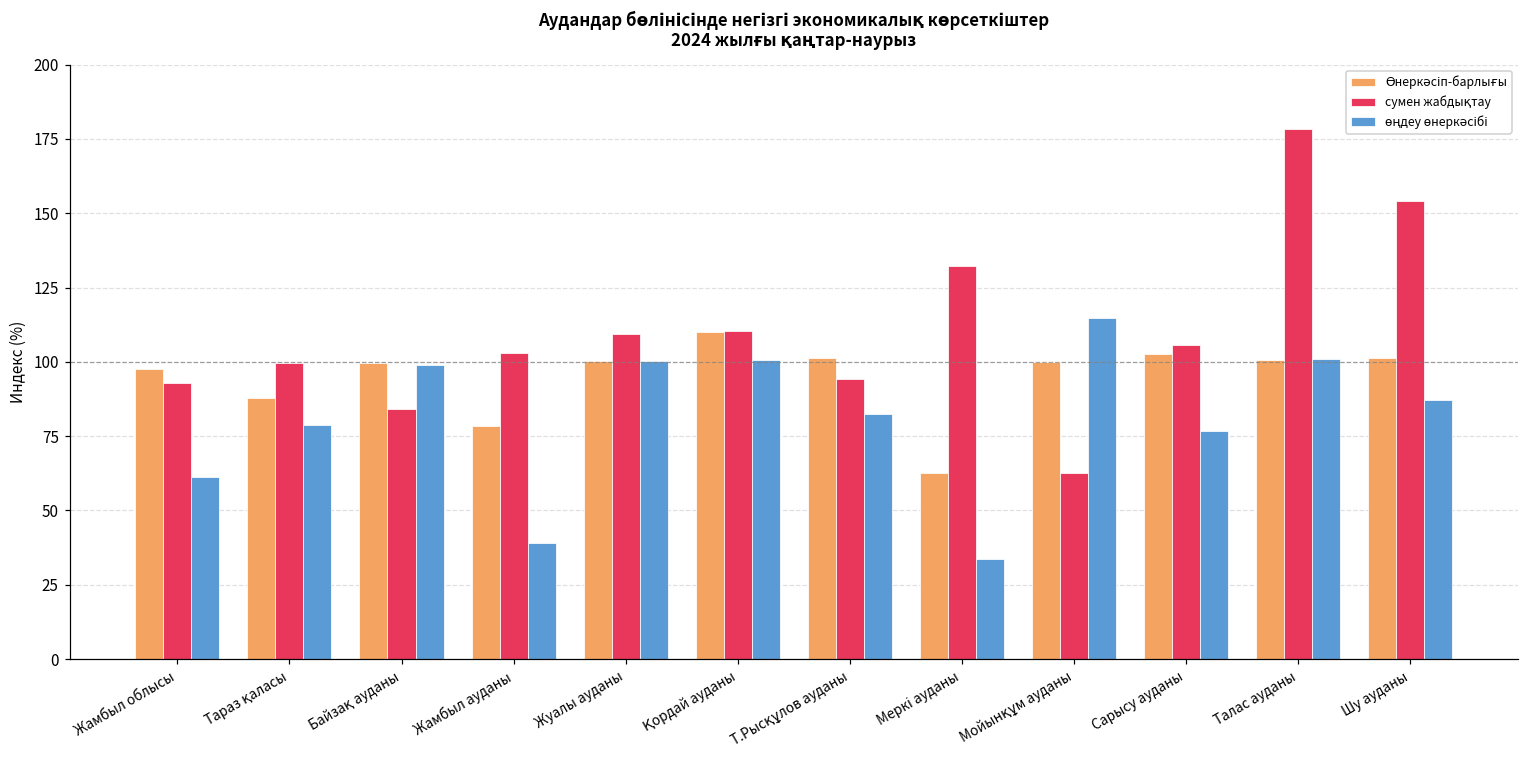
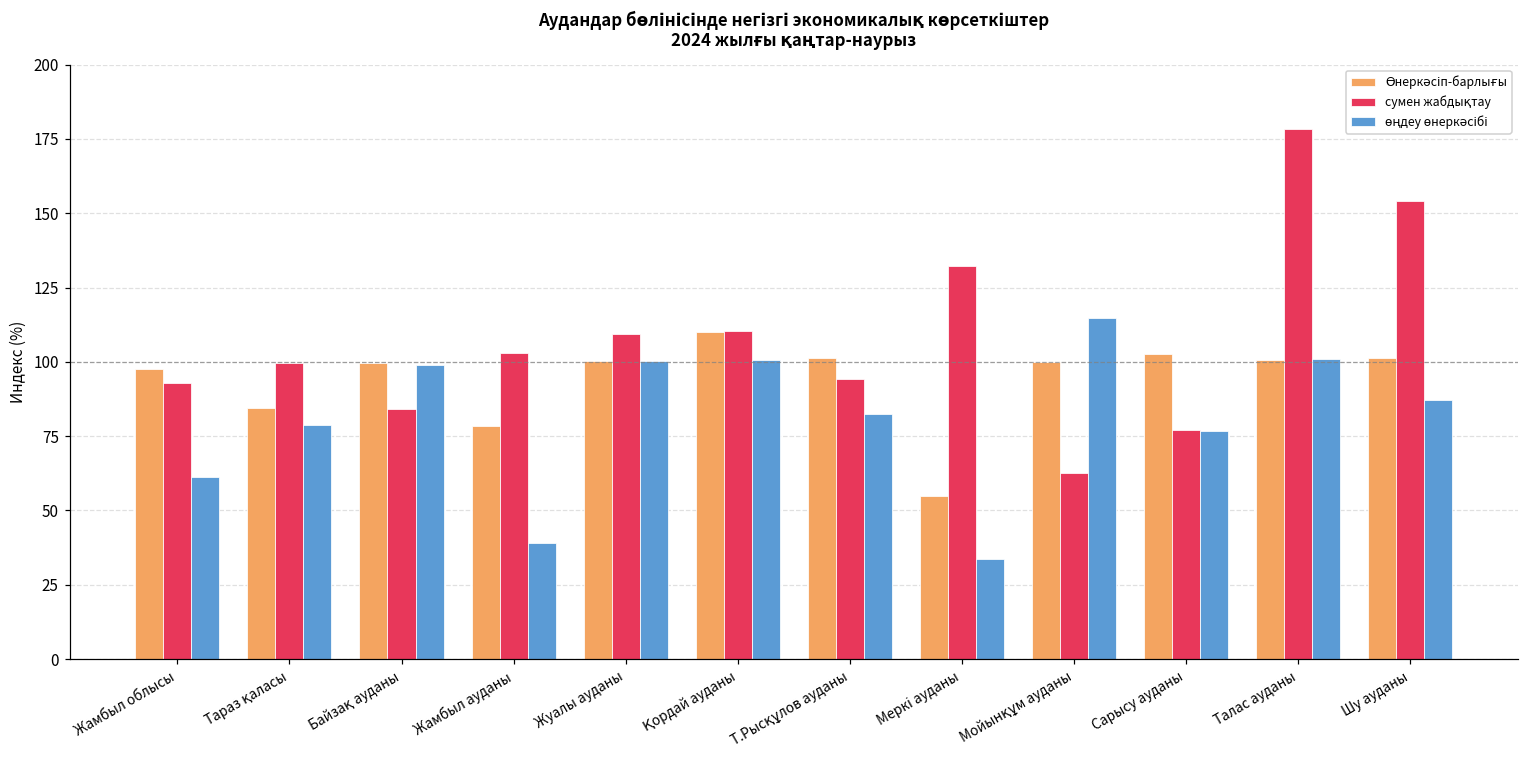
  {
    "Өнеркәсіп-барлығы": {
      "Жамбыл облысы": 98,
-     "Тараз қаласы": 88,
+     "Тараз қаласы": 84,
      "Байзақ ауданы": 100,
      "Жамбыл ауданы": 78,
      "Жуалы ауданы": 100,
      "Қордай ауданы": 110,
      "Т.Рысқұлов ауданы": 101,
-     "Меркі ауданы": 63,
+     "Меркі ауданы": 55,
      "Мойынқұм ауданы": 100,
      "Сарысу ауданы": 103,
      "Талас ауданы": 101,
      "Шу ауданы": 101
    },
    "сумен жабдықтау": {
      "Жамбыл облысы": 93,
      "Тараз қаласы": 100,
      "Байзақ ауданы": 84,
      "Жамбыл ауданы": 103,
      "Жуалы ауданы": 109,
      "Қордай ауданы": 111,
      "Т.Рысқұлов ауданы": 94,
      "Меркі ауданы": 132,
      "Мойынқұм ауданы": 63,
-     "Сарысу ауданы": 106,
+     "Сарысу ауданы": 77,
      "Талас ауданы": 178,
      "Шу ауданы": 154
    },
    "өңдеу өнеркәсібі": {
      "Жамбыл облысы": 61,
      "Тараз қаласы": 79,
      "Байзақ ауданы": 99,
      "Жамбыл ауданы": 39,
      "Жуалы ауданы": 100,
      "Қордай ауданы": 101,
      "Т.Рысқұлов ауданы": 83,
      "Меркі ауданы": 34,
      "Мойынқұм ауданы": 115,
      "Сарысу ауданы": 77,
      "Талас ауданы": 101,
      "Шу ауданы": 87
    }
  }
